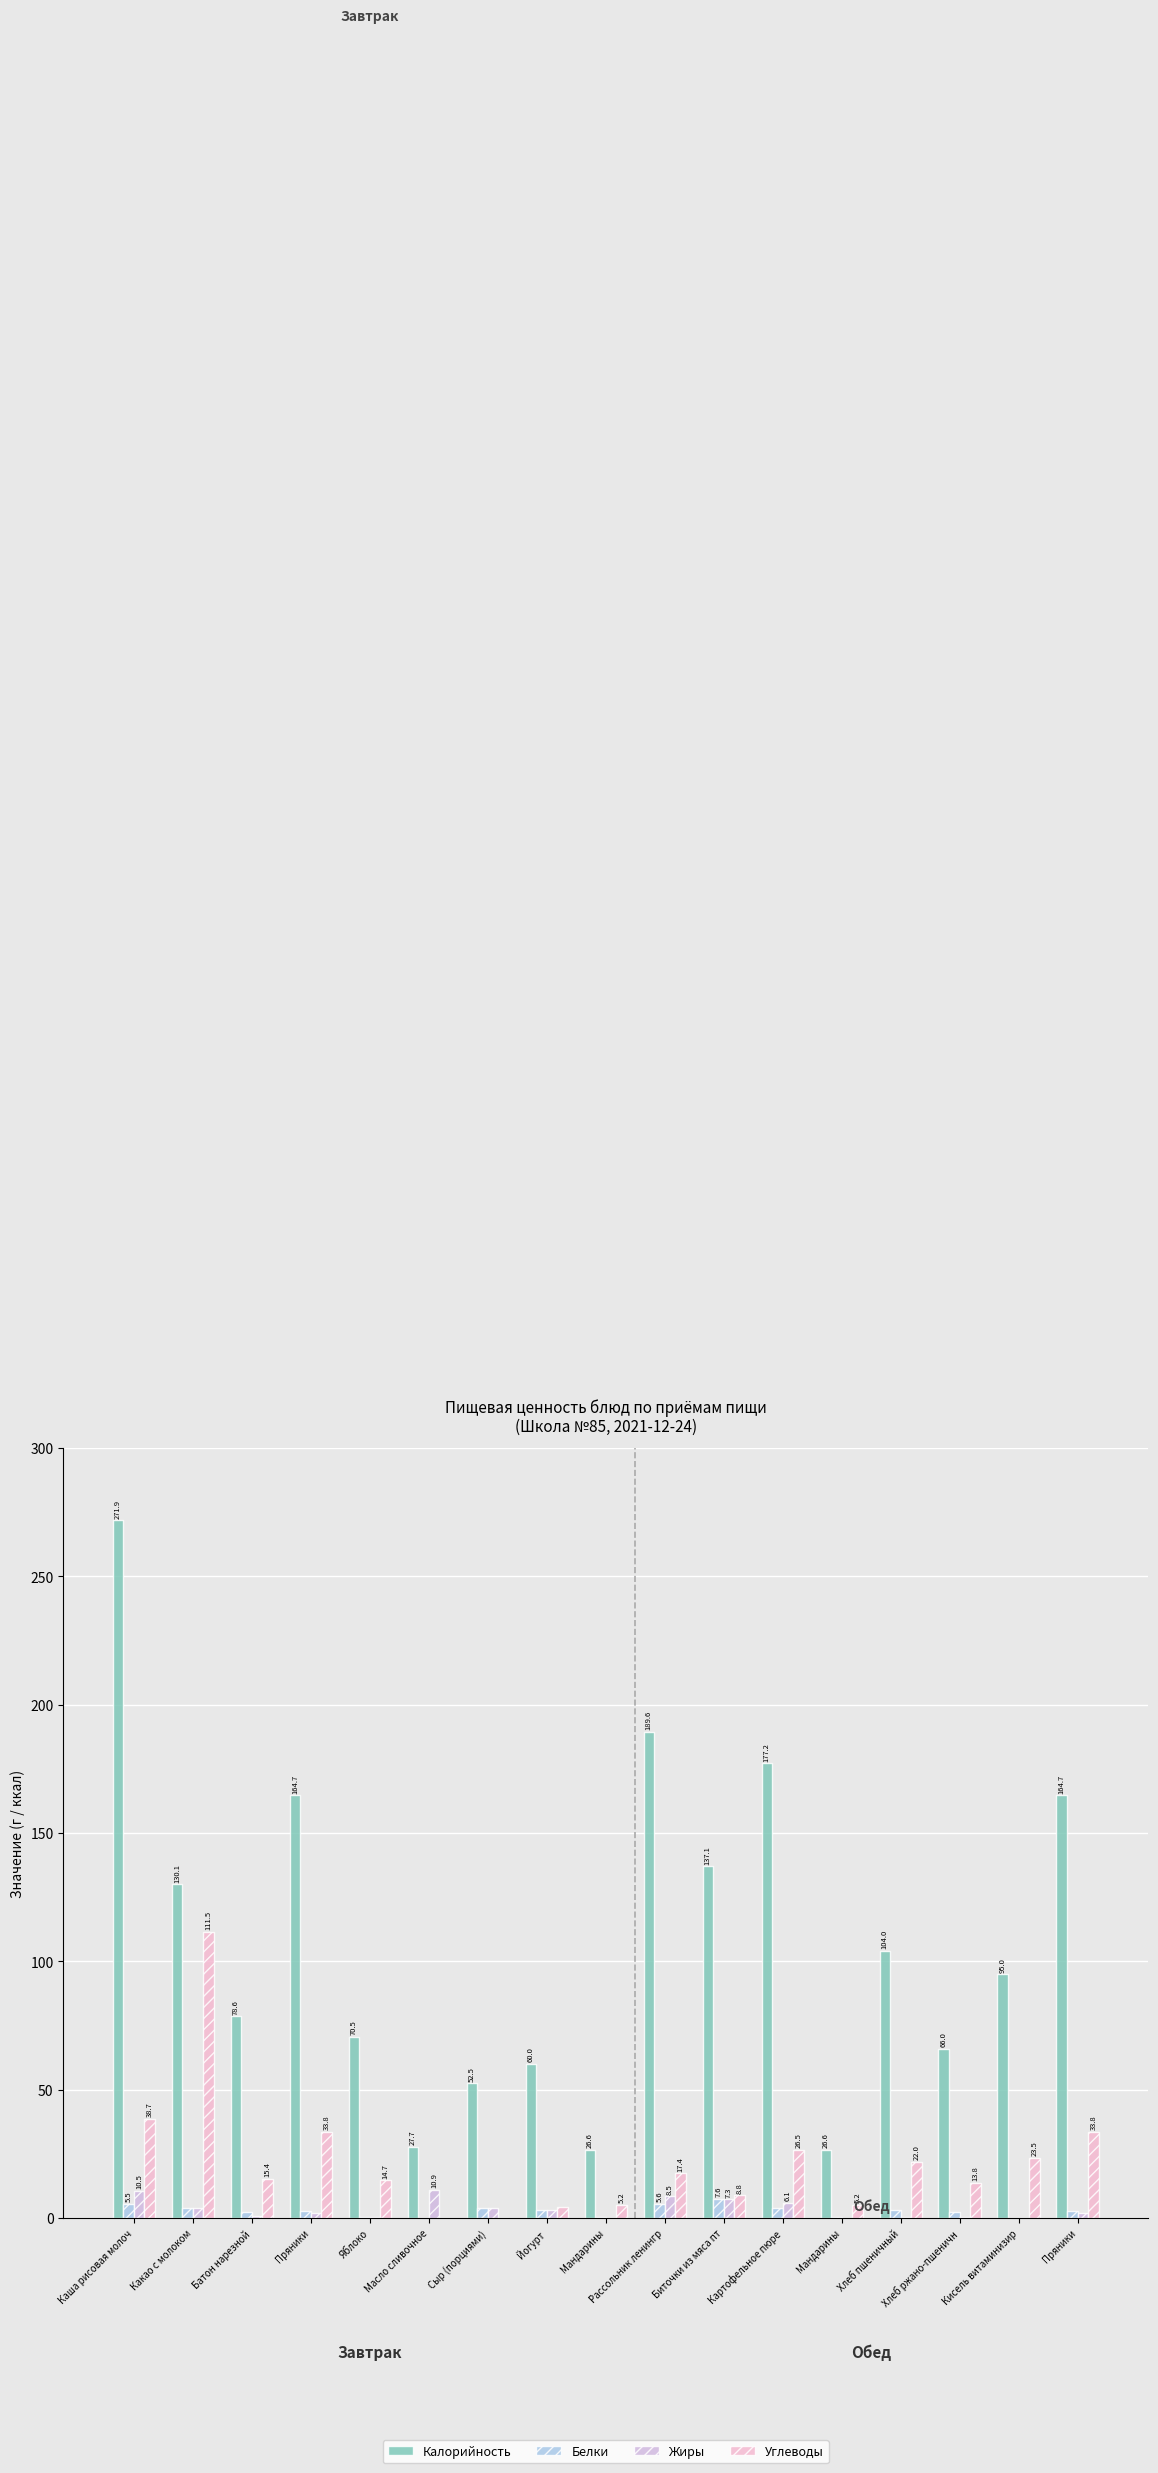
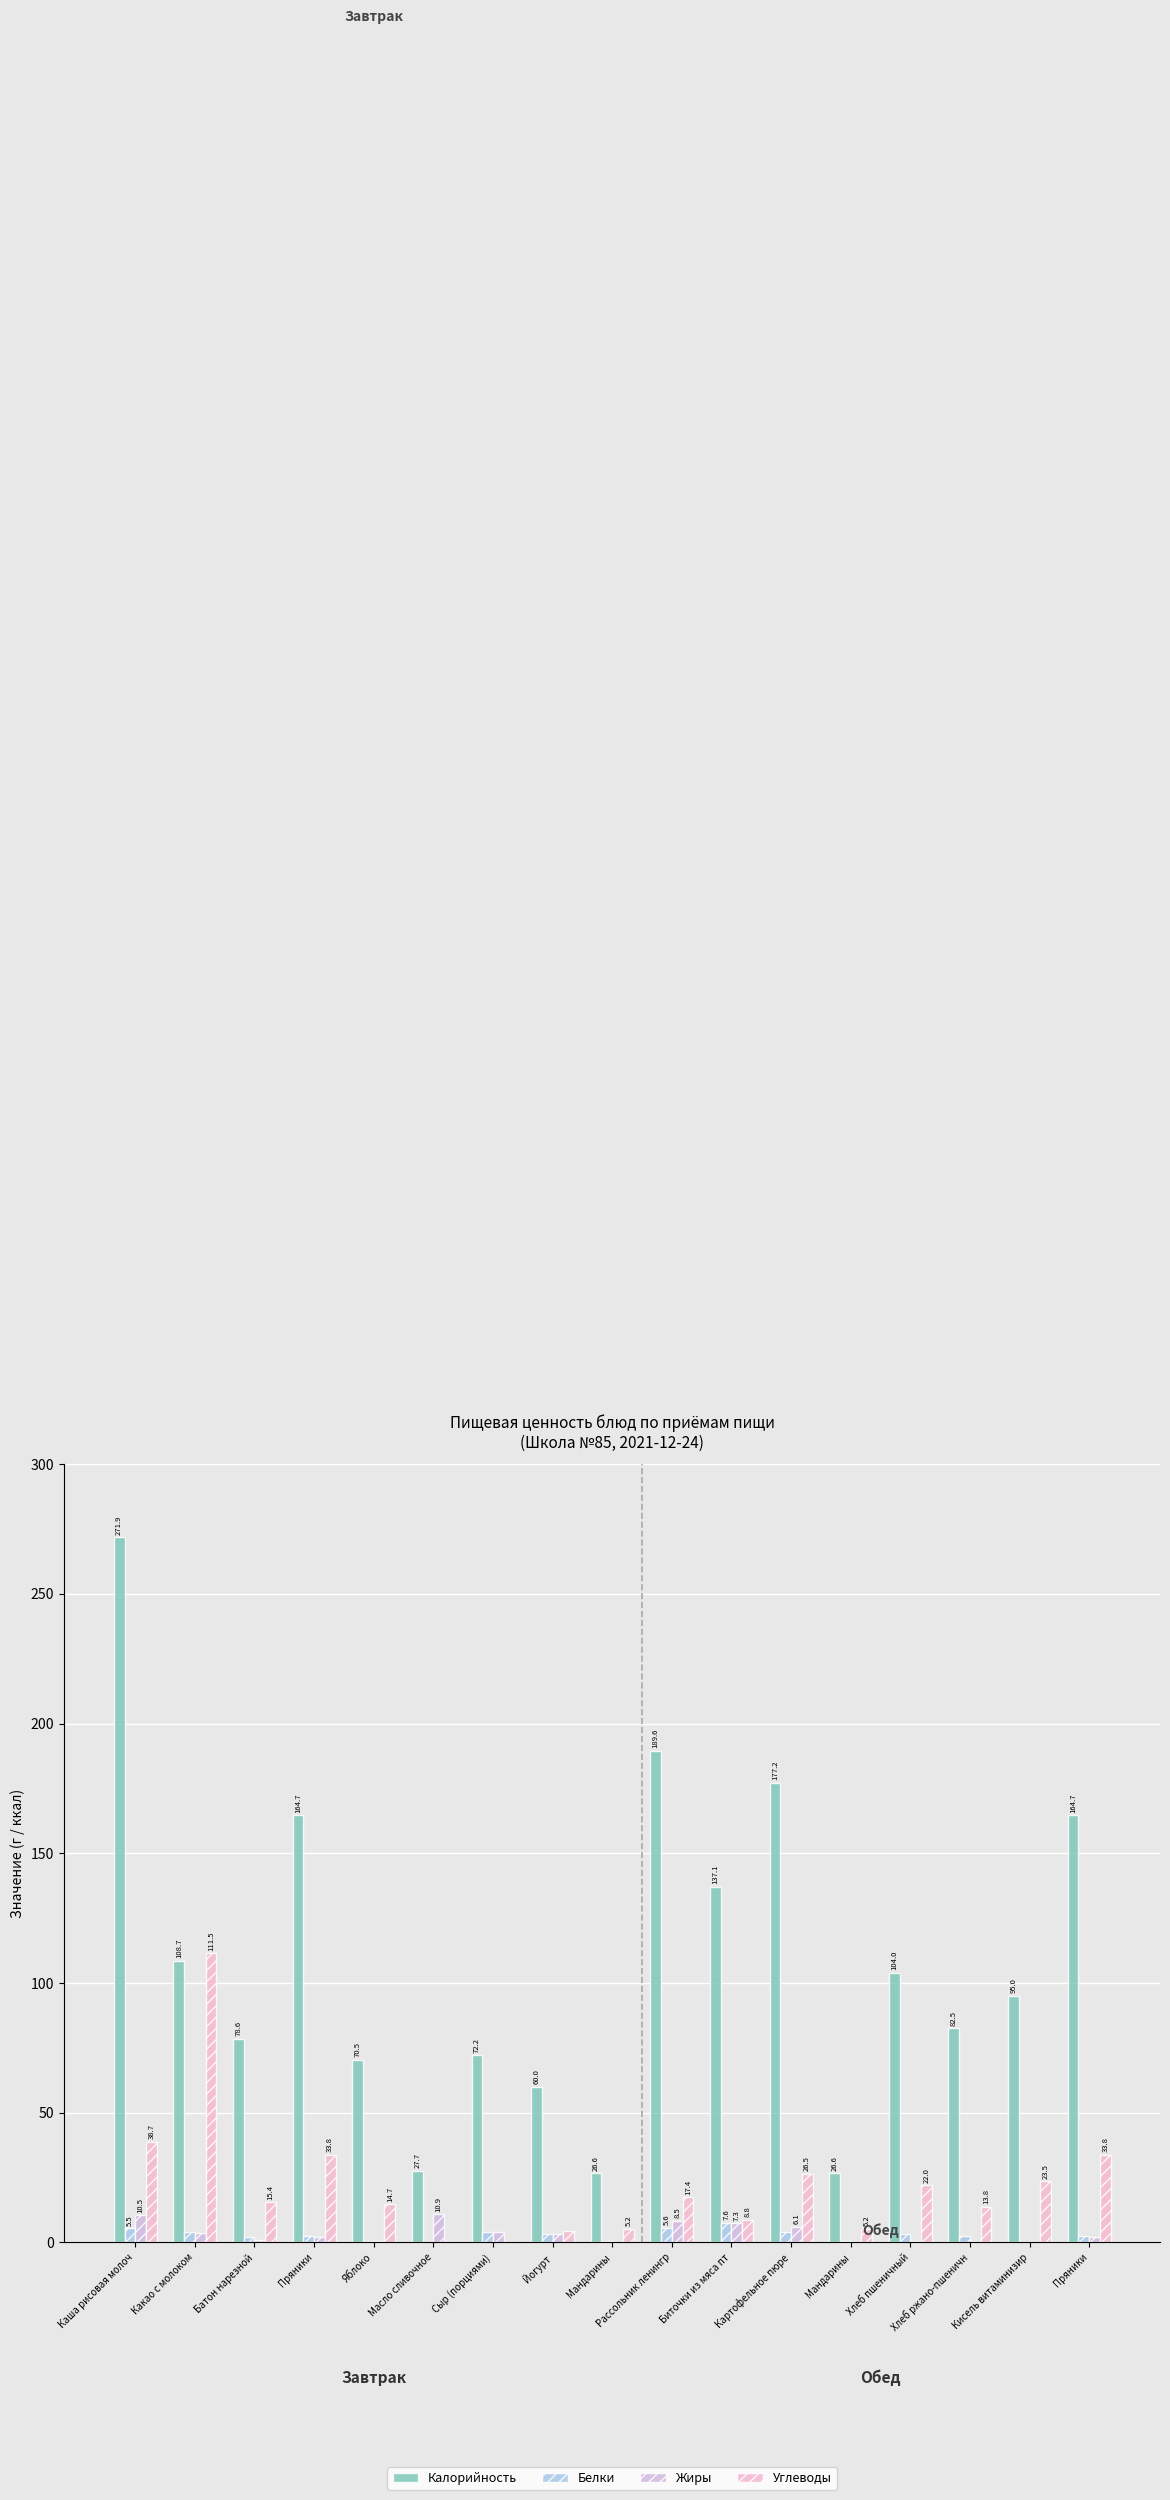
  {
    "Калорийность": {
      "Каша рисовая молоч": 271.9,
-     "Какао с молоком": 130.1,
+     "Какао с молоком": 108.7,
      "Батон нарезной": 78.6,
      "Яблоко": 70.5,
      "Масло сливочное": 27.7,
-     "Сыр (порциями)": 52.5,
+     "Сыр (порциями)": 72.2,
      "Йогурт": 60.0,
      "Рассольник ленингр": 189.6,
      "Биточки из мяса пт": 137.1,
      "Картофельное пюре": 177.2,
      "Хлеб пшеничный": 104.0,
-     "Хлеб ржано-пшеничн": 66.0,
+     "Хлеб ржано-пшеничн": 82.5,
      "Кисель витаминизир": 95.0
    }
  }
